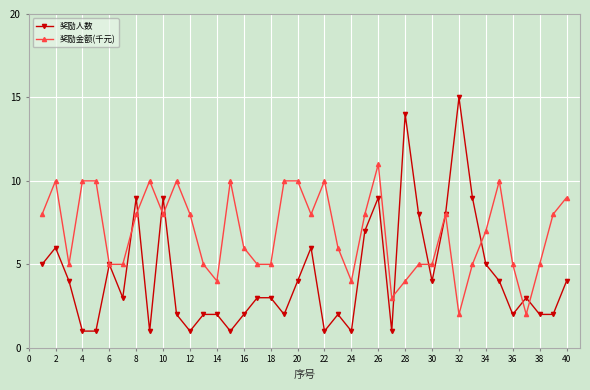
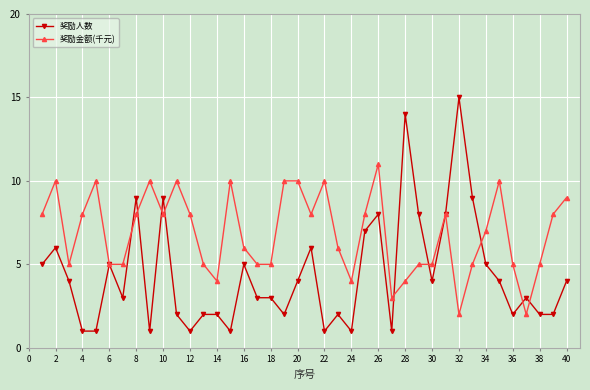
  {
    "奖励人数": {
      "2": 6,
      "4": 1,
      "8": 9,
      "10": 9,
      "12": 1,
      "14": 2,
-     "16": 2,
+     "16": 5,
      "18": 3,
      "20": 4,
      "22": 1,
      "24": 1,
-     "26": 9,
+     "26": 8,
      "28": 14,
      "30": 4,
      "32": 15,
      "34": 5,
      "36": 2,
      "38": 2,
      "40": 4
    },
    "奖励金额(千元)": {
      "2": 10,
-     "4": 10,
+     "4": 8,
      "8": 8,
      "10": 8,
      "12": 8,
      "14": 4,
      "16": 6,
      "18": 5,
      "20": 10,
      "22": 10,
      "24": 4,
      "26": 11,
      "28": 4,
      "30": 5,
      "32": 2,
      "34": 7,
      "36": 5,
      "38": 5,
      "40": 9
    }
  }
